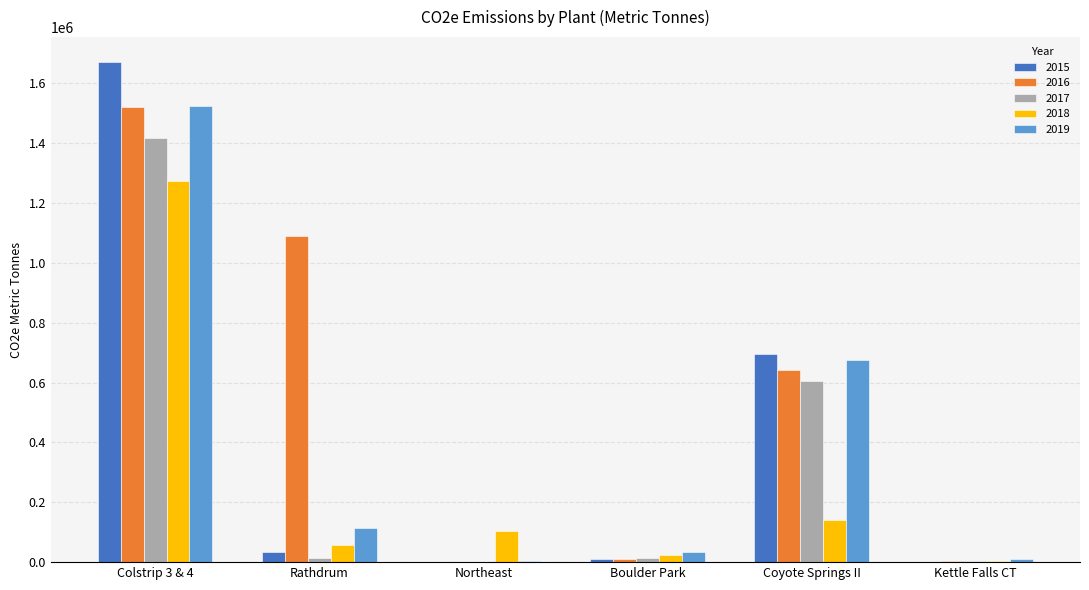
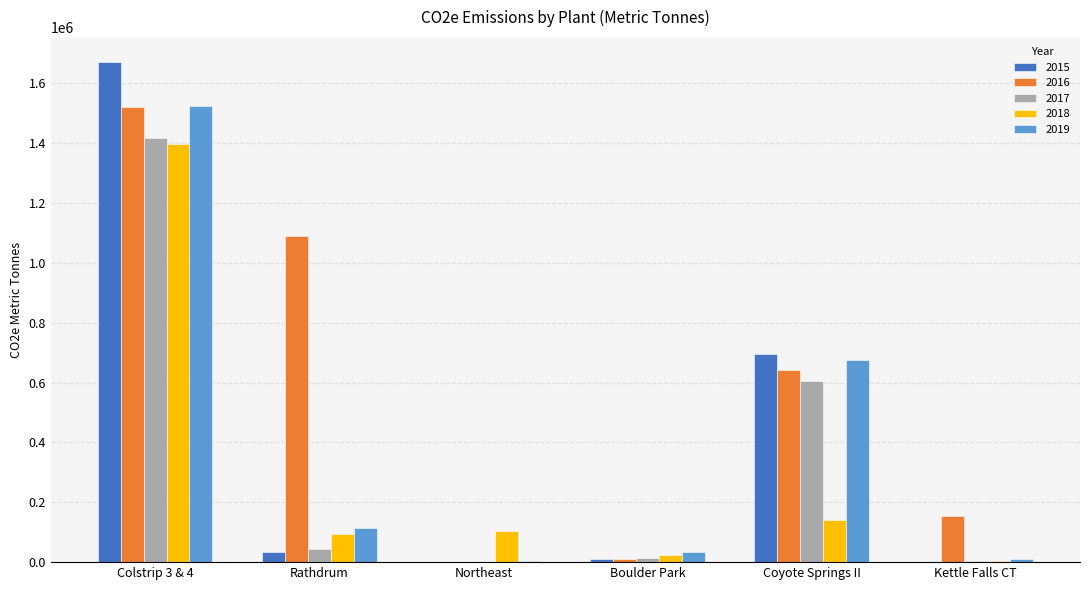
  {
    "2016": {
      "Colstrip 3 & 4": 1520000,
      "Rathdrum": 1090000,
      "Boulder Park": 10000,
      "Coyote Springs II": 640000,
-     "Kettle Falls CT": 0
+     "Kettle Falls CT": 150000
    },
    "2017": {
      "Colstrip 3 & 4": 1420000,
-     "Rathdrum": 20000,
+     "Rathdrum": 40000,
      "Boulder Park": 10000,
      "Coyote Springs II": 600000
    },
    "2018": {
-     "Colstrip 3 & 4": 1270000,
-     "Rathdrum": 60000,
+     "Colstrip 3 & 4": 1400000,
+     "Rathdrum": 90000,
      "Northeast": 100000,
      "Boulder Park": 20000,
      "Coyote Springs II": 140000
    }
  }
